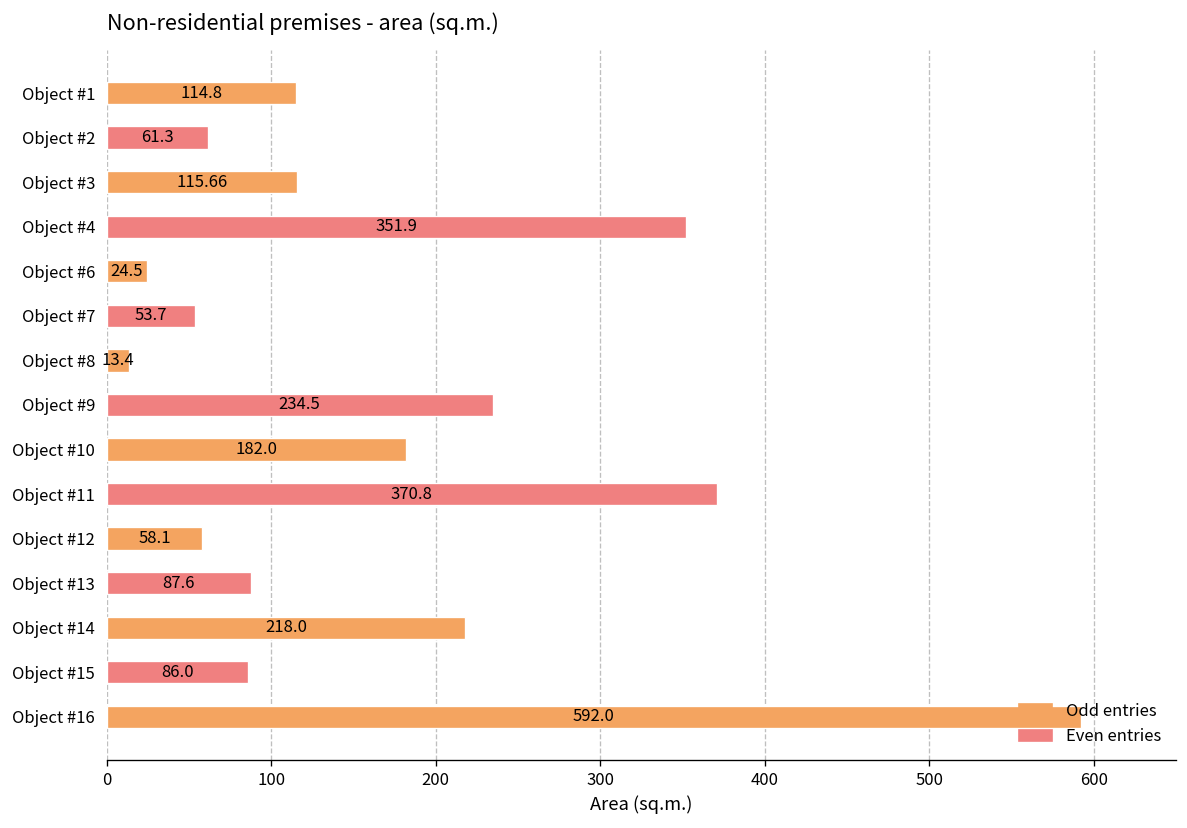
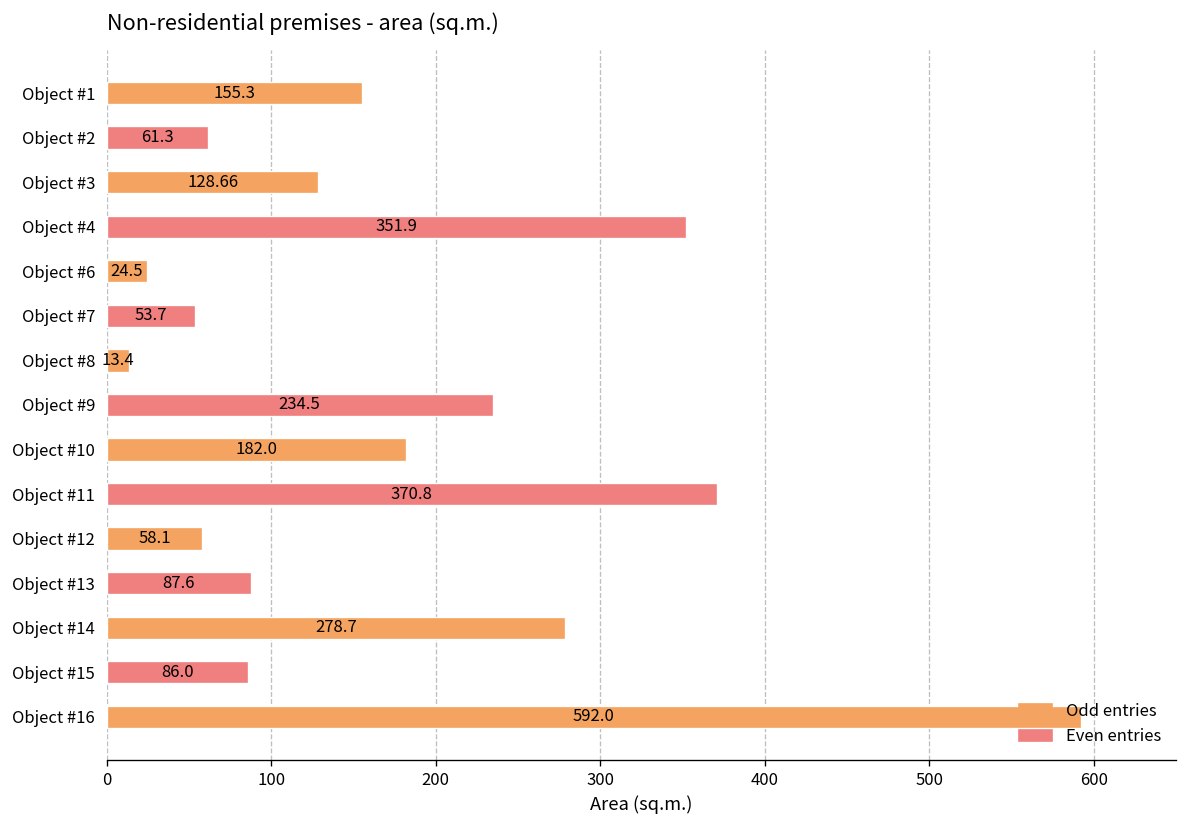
  {
-   "Object #1": 114.8,
+   "Object #1": 155.3,
    "Object #2": 61.3,
-   "Object #3": 115.66,
+   "Object #3": 128.66,
    "Object #4": 351.9,
    "Object #6": 24.5,
    "Object #7": 53.7,
    "Object #8": 13.4,
    "Object #9": 234.5,
    "Object #10": 182.0,
    "Object #11": 370.8,
    "Object #12": 58.1,
    "Object #13": 87.6,
-   "Object #14": 218.0,
+   "Object #14": 278.7,
    "Object #15": 86.0,
    "Object #16": 592.0
  }
